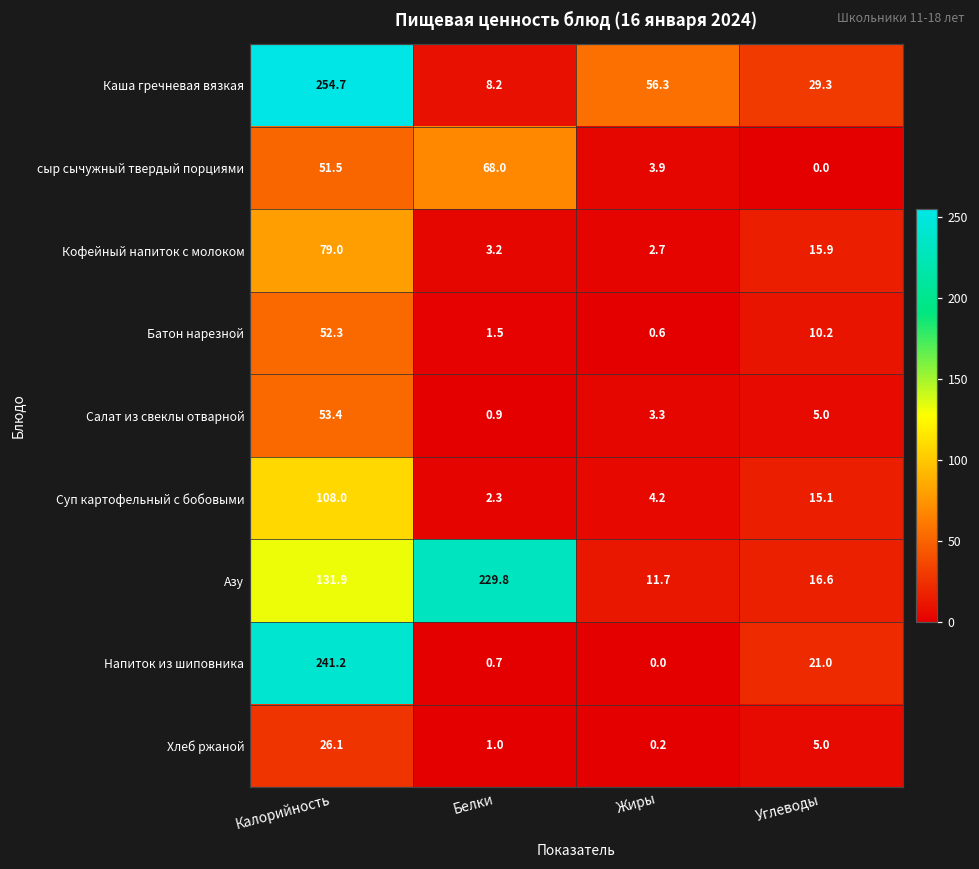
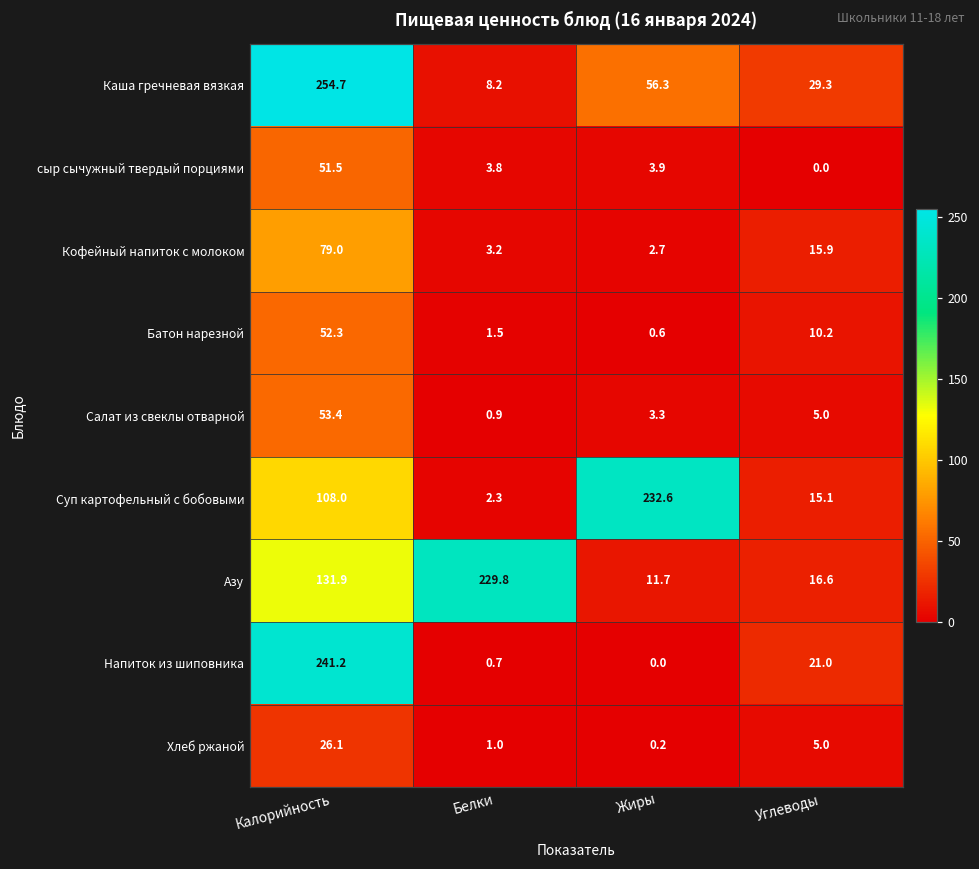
  {
    "Каша гречневая вязкая": {
      "Калорийность": 254.7,
      "Белки": 8.2,
      "Жиры": 56.3,
      "Углеводы": 29.3
    },
    "сыр сычужный твердый порциями": {
      "Калорийность": 51.5,
-     "Белки": 68.0,
+     "Белки": 3.8,
      "Жиры": 3.9,
      "Углеводы": 0.0
    },
    "Кофейный напиток с молоком": {
      "Калорийность": 79.0,
      "Белки": 3.2,
      "Жиры": 2.7,
      "Углеводы": 15.9
    },
    "Батон нарезной": {
      "Калорийность": 52.3,
      "Белки": 1.5,
      "Жиры": 0.6,
      "Углеводы": 10.2
    },
    "Салат из свеклы отварной": {
      "Калорийность": 53.4,
      "Белки": 0.9,
      "Жиры": 3.3,
      "Углеводы": 5.0
    },
    "Суп картофельный с бобовыми": {
      "Калорийность": 108.0,
      "Белки": 2.3,
-     "Жиры": 4.2,
+     "Жиры": 232.6,
      "Углеводы": 15.1
    },
    "Азу": {
      "Калорийность": 131.9,
      "Белки": 229.8,
      "Жиры": 11.7,
      "Углеводы": 16.6
    },
    "Напиток из шиповника": {
      "Калорийность": 241.2,
      "Белки": 0.7,
      "Жиры": 0.0,
      "Углеводы": 21.0
    },
    "Хлеб ржаной": {
      "Калорийность": 26.1,
      "Белки": 1.0,
      "Жиры": 0.2,
      "Углеводы": 5.0
    }
  }
